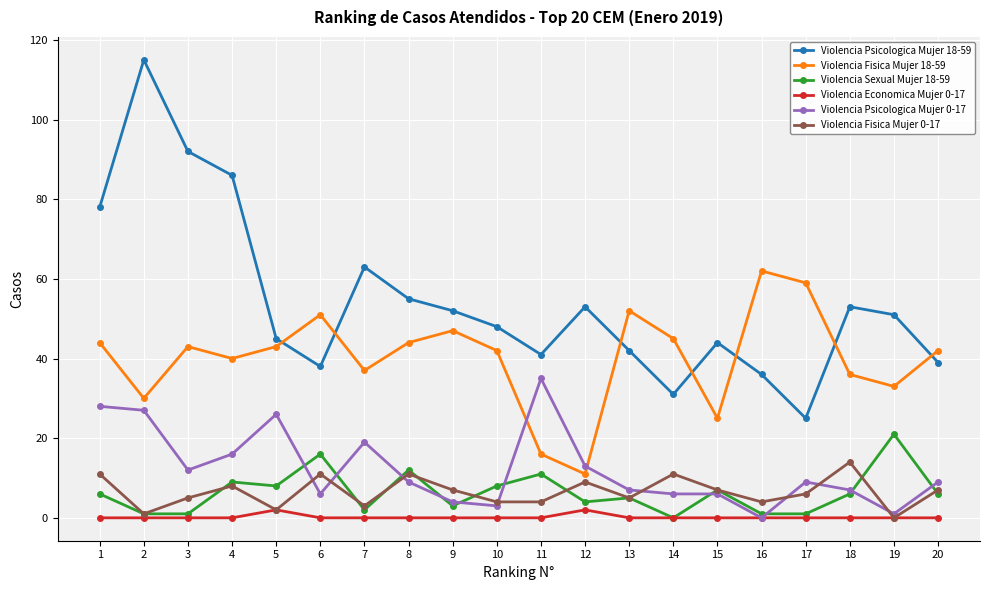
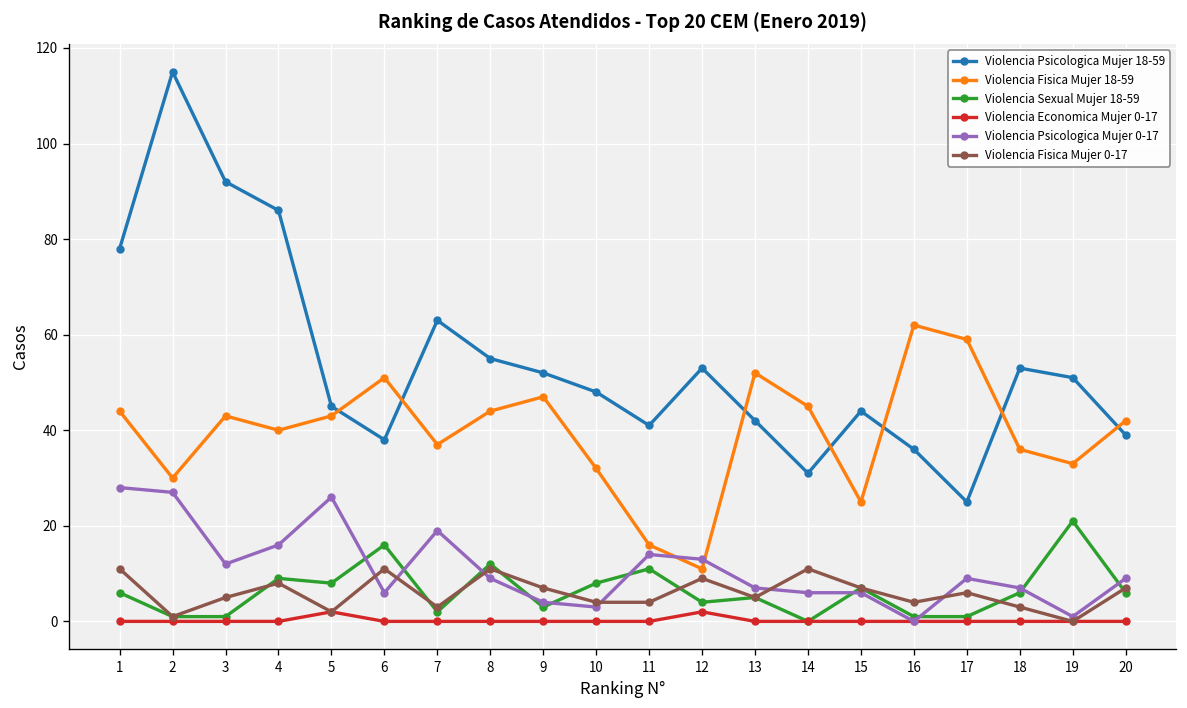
  {
    "Violencia Psicologica Mujer 18-59": {
      "1": 78,
      "2": 115,
      "3": 92,
      "4": 86,
      "5": 45,
      "6": 38,
      "7": 63,
      "8": 55,
      "9": 52,
      "10": 48,
      "11": 41,
      "12": 53,
      "13": 42,
      "14": 31,
      "15": 44,
      "16": 36,
      "17": 25,
      "18": 53,
      "19": 51,
      "20": 39
    },
    "Violencia Fisica Mujer 18-59": {
      "1": 44,
      "2": 30,
      "3": 43,
      "4": 40,
      "5": 43,
      "6": 51,
      "7": 37,
      "8": 44,
      "9": 47,
-     "10": 42,
+     "10": 32,
      "11": 16,
      "12": 11,
      "13": 52,
      "14": 45,
      "15": 25,
      "16": 62,
      "17": 59,
      "18": 36,
      "19": 33,
      "20": 42
    },
    "Violencia Sexual Mujer 18-59": {
      "1": 6,
      "3": 1,
      "4": 9,
      "5": 8,
      "6": 16,
      "7": 2,
      "8": 12,
      "9": 3,
      "10": 8,
      "11": 11,
      "12": 4,
      "16": 1,
      "17": 1,
      "18": 6,
      "19": 21,
      "20": 6
    },
    "Violencia Economica Mujer 0-17": {
      "1": 0,
      "2": 0,
      "3": 0,
      "4": 0,
      "6": 0,
      "7": 0,
      "8": 0,
      "9": 0,
      "10": 0,
      "11": 0,
      "12": 2,
      "13": 0,
      "15": 0,
      "17": 0,
      "18": 0,
      "20": 0
    },
    "Violencia Psicologica Mujer 0-17": {
      "1": 28,
      "2": 27,
      "3": 12,
      "4": 16,
      "5": 26,
      "6": 6,
      "7": 19,
      "8": 9,
      "9": 4,
      "10": 3,
-     "11": 35,
+     "11": 14,
      "12": 13,
      "13": 7,
      "14": 6,
      "15": 6,
      "17": 9,
      "18": 7,
      "19": 1,
      "20": 9
    },
    "Violencia Fisica Mujer 0-17": {
      "1": 11,
      "3": 5,
      "4": 8,
      "6": 11,
      "7": 3,
      "8": 11,
      "9": 7,
      "10": 4,
      "11": 4,
      "12": 9,
      "14": 11,
      "16": 4,
      "17": 6,
-     "18": 14,
+     "18": 3,
      "20": 7
    }
  }
